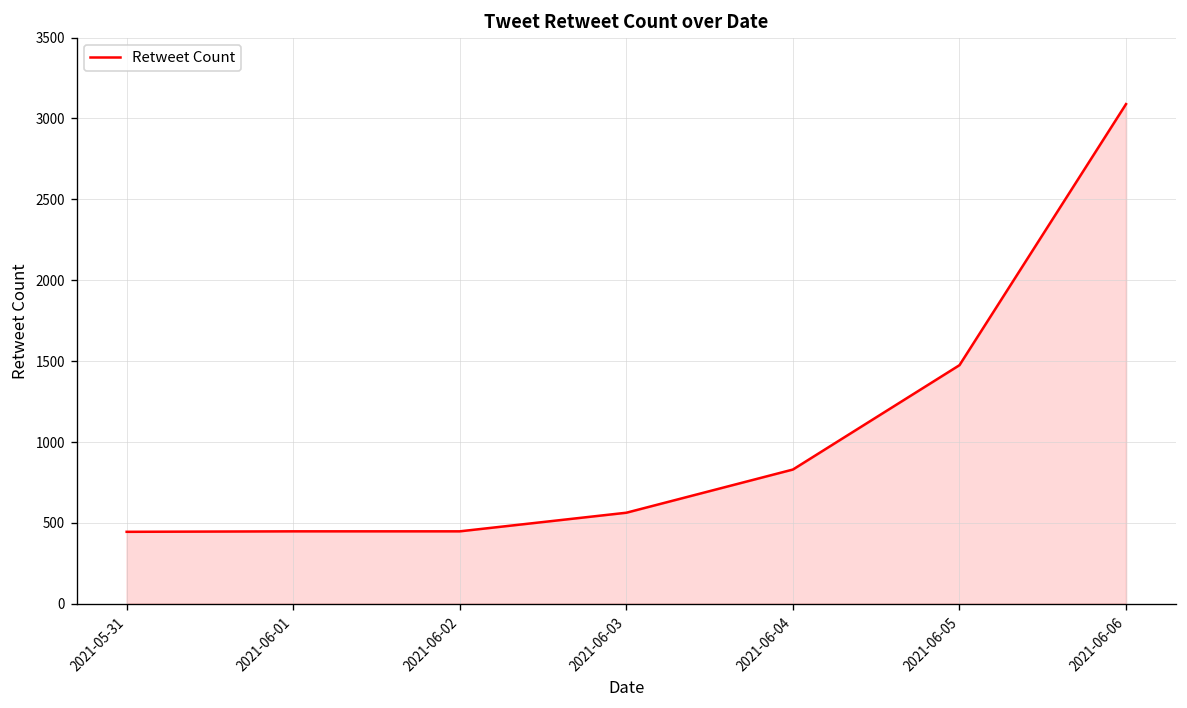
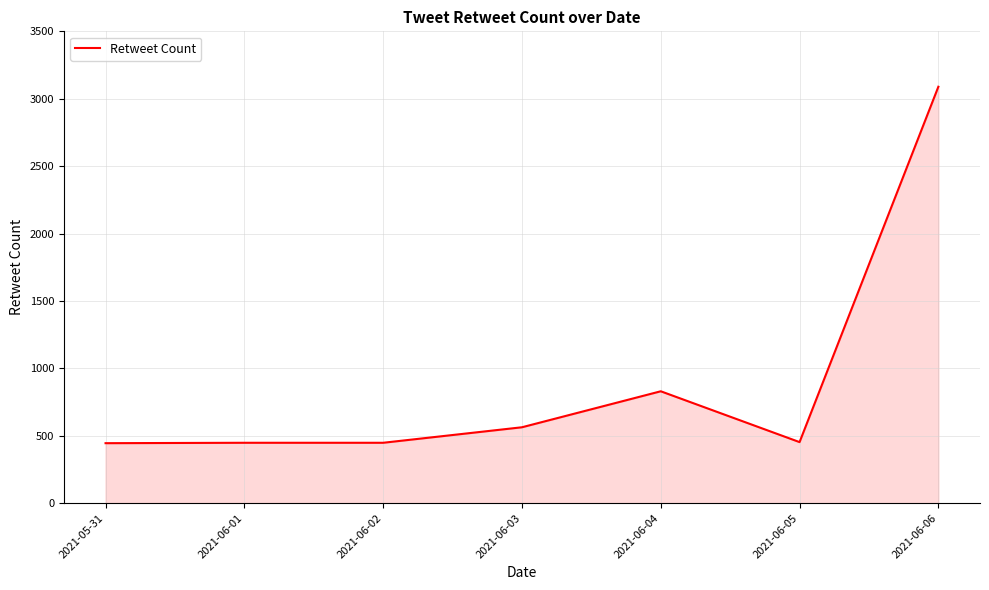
  {
    "2021-05-31": 450,
    "2021-06-01": 450,
    "2021-06-02": 450,
    "2021-06-03": 560,
    "2021-06-04": 830,
-   "2021-06-05": 1480,
+   "2021-06-05": 450,
    "2021-06-06": 3090
  }
